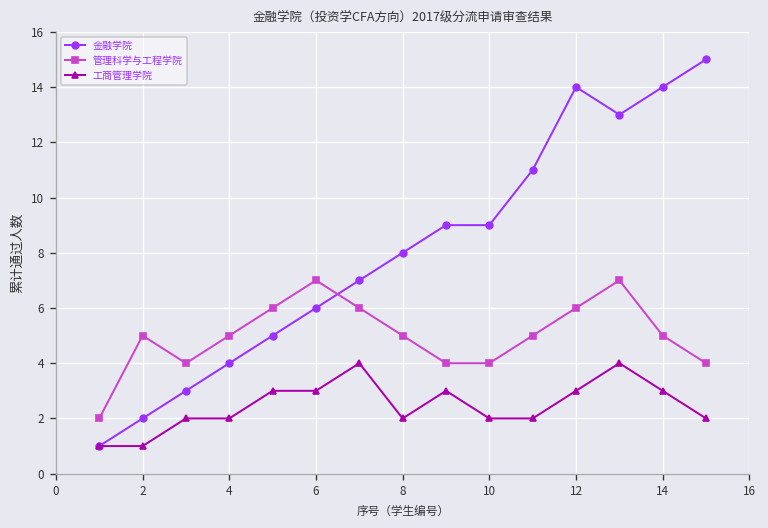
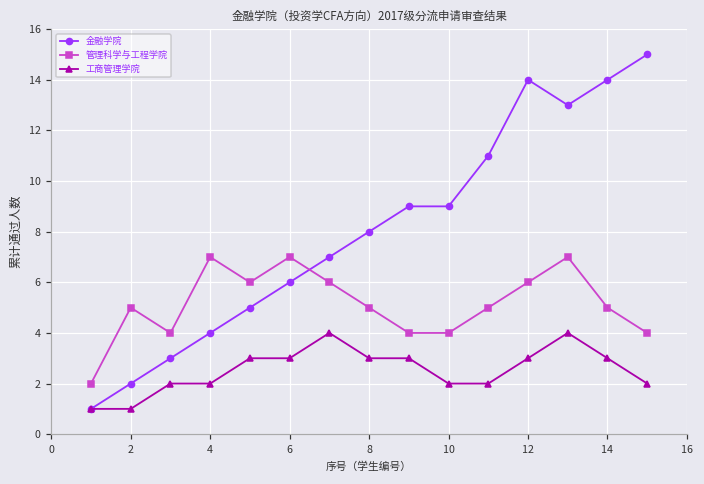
  {
    "金融学院": {
      "2": 2,
      "4": 4,
      "6": 6,
      "8": 8,
      "10": 9,
      "12": 14,
      "14": 14
    },
    "管理科学与工程学院": {
      "2": 5,
-     "4": 5,
+     "4": 7,
      "6": 7,
      "8": 5,
      "10": 4,
      "12": 6,
      "14": 5
    },
    "工商管理学院": {
      "2": 1,
      "4": 2,
      "6": 3,
-     "8": 2,
+     "8": 3,
      "10": 2,
      "12": 3,
      "14": 3
    }
  }
